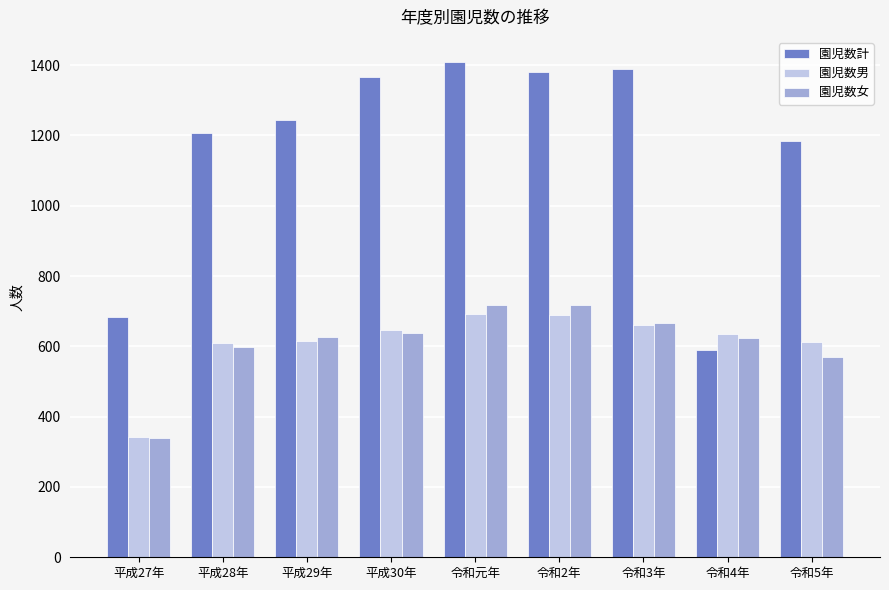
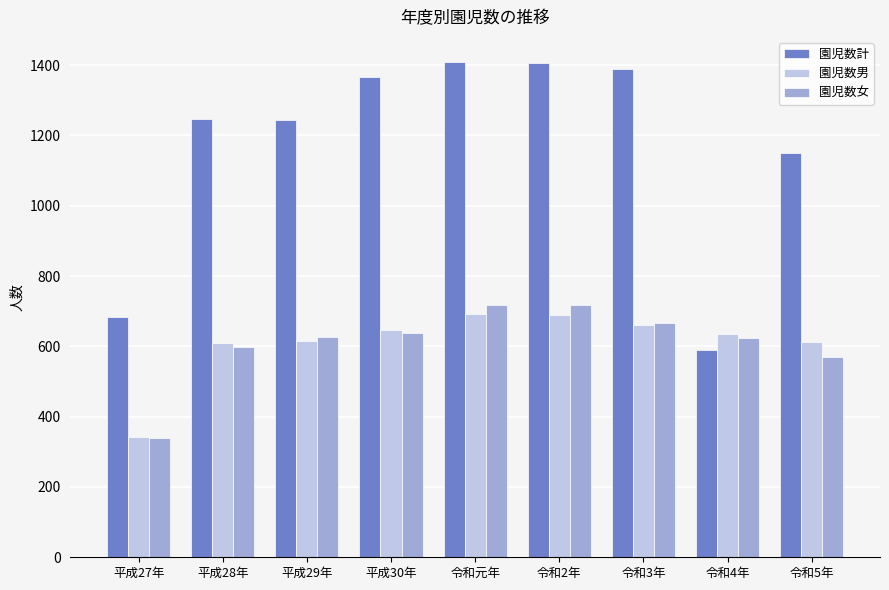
  {
    "園児数計": {
      "平成27年": 680,
-     "平成28年": 1210,
+     "平成28年": 1250,
      "平成29年": 1240,
      "平成30年": 1370,
      "令和元年": 1410,
-     "令和2年": 1380,
+     "令和2年": 1410,
      "令和3年": 1390,
      "令和4年": 590,
-     "令和5年": 1180
+     "令和5年": 1150
    }
  }
